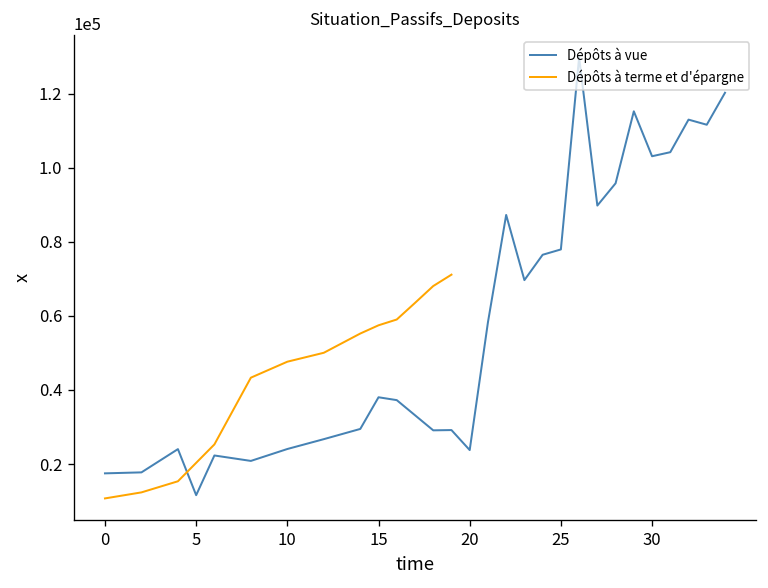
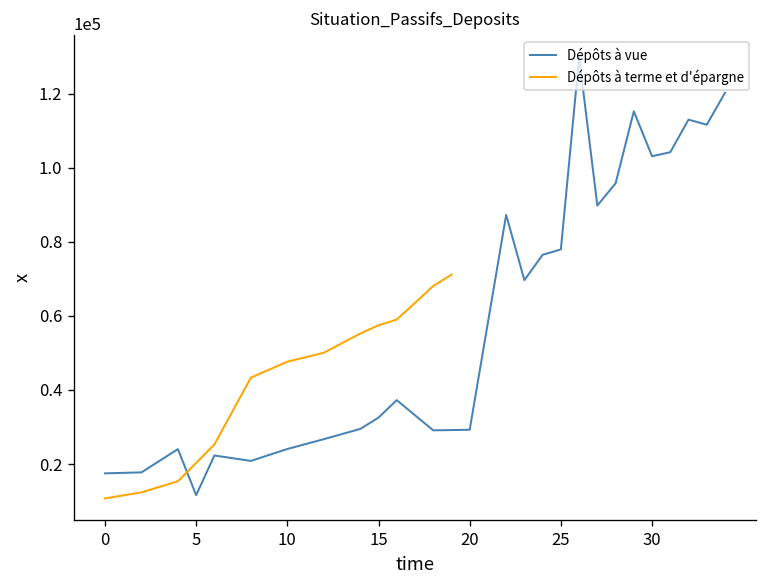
  {
    "Dépôts à vue": {
      "0": 17000,
      "5": 12000,
      "10": 24000,
-     "15": 38000,
-     "20": 24000,
+     "15": 33000,
+     "20": 29000,
      "25": 78000,
      "30": 103000
    },
    "Dépôts à terme et d'épargne": {
      "0": 11000,
      "5": 20000,
      "10": 48000,
      "15": 57000
    }
  }
